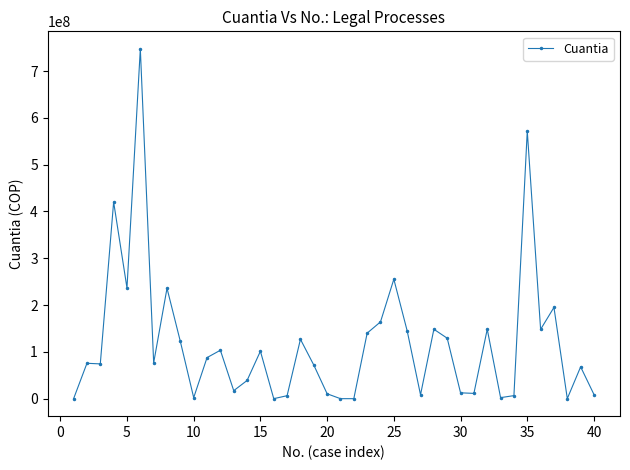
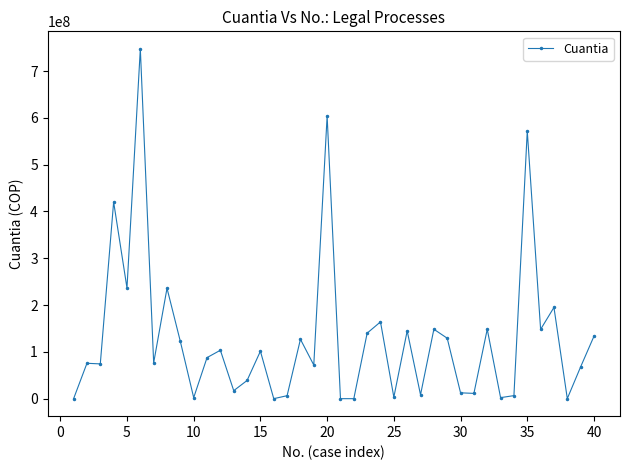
  {
    "5": 240000000,
    "10": 0,
    "15": 100000000,
-   "20": 10000000,
-   "25": 260000000,
+   "20": 600000000,
+   "25": 0,
    "30": 10000000,
    "35": 570000000,
-   "40": 10000000
+   "40": 130000000
  }
